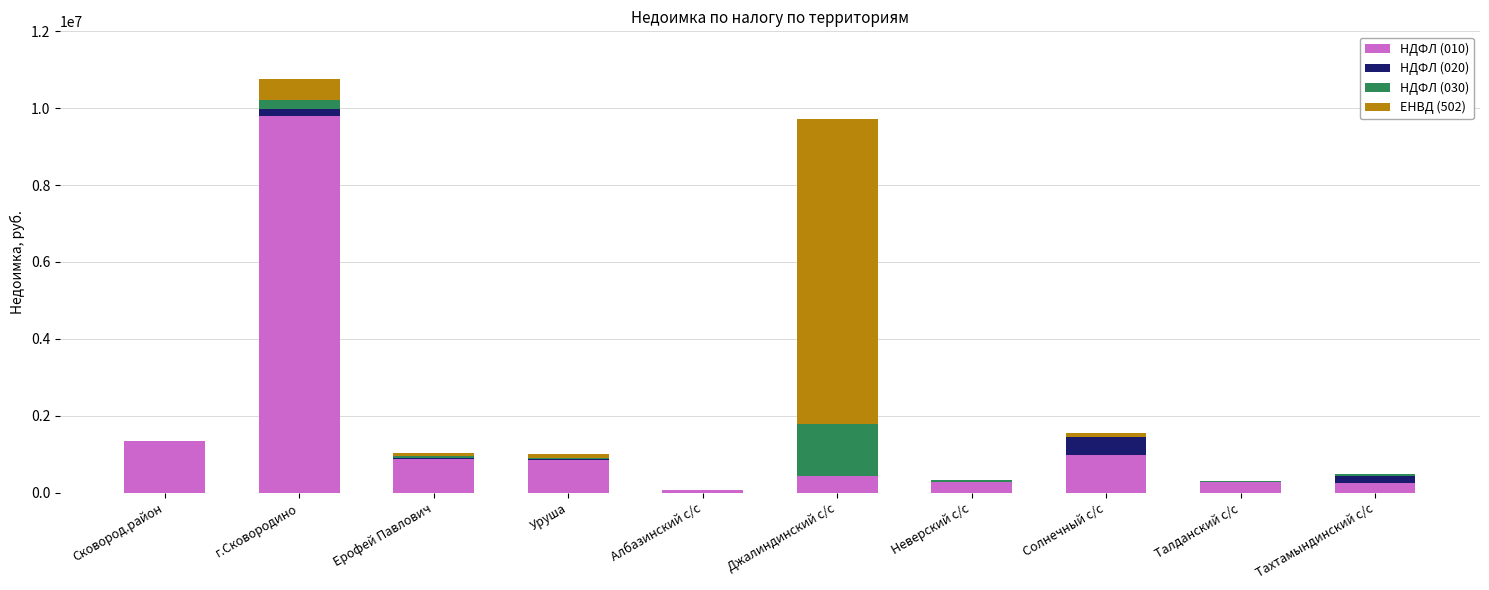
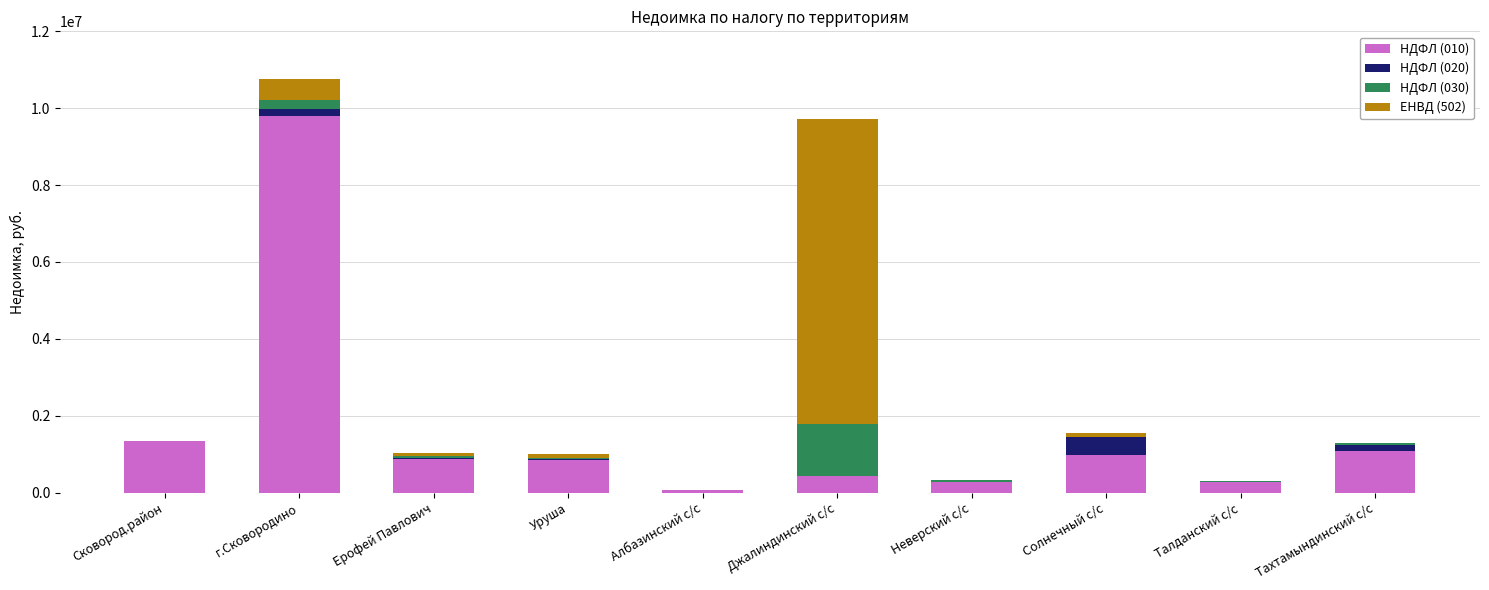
  {
    "НДФЛ (010)": {
      "Сковород.район": 1400000,
      "г.Сковородино": 9800000,
      "Ерофей Павлович": 900000,
      "Уруша": 900000,
      "Джалиндинский с/с": 400000,
      "Неверский с/с": 300000,
      "Солнечный с/с": 1000000,
      "Талданский с/с": 300000,
-     "Тахтамындинский с/с": 300000
+     "Тахтамындинский с/с": 1100000
    },
    "НДФЛ (020)": {
      "Сковород.район": 0,
      "г.Сковородино": 200000,
      "Албазинский с/с": 0,
      "Солнечный с/с": 500000,
      "Тахтамындинский с/с": 200000
    },
    "НДФЛ (030)": {
      "Сковород.район": 0,
      "г.Сковородино": 200000,
      "Албазинский с/с": 0,
      "Джалиндинский с/с": 1400000
    },
    "ЕНВД (502)": {
      "Сковород.район": 0,
      "г.Сковородино": 500000,
      "Ерофей Павлович": 100000,
      "Уруша": 100000,
      "Джалиндинский с/с": 7900000,
      "Солнечный с/с": 100000,
      "Талданский с/с": 0,
      "Тахтамындинский с/с": 0
    }
  }
